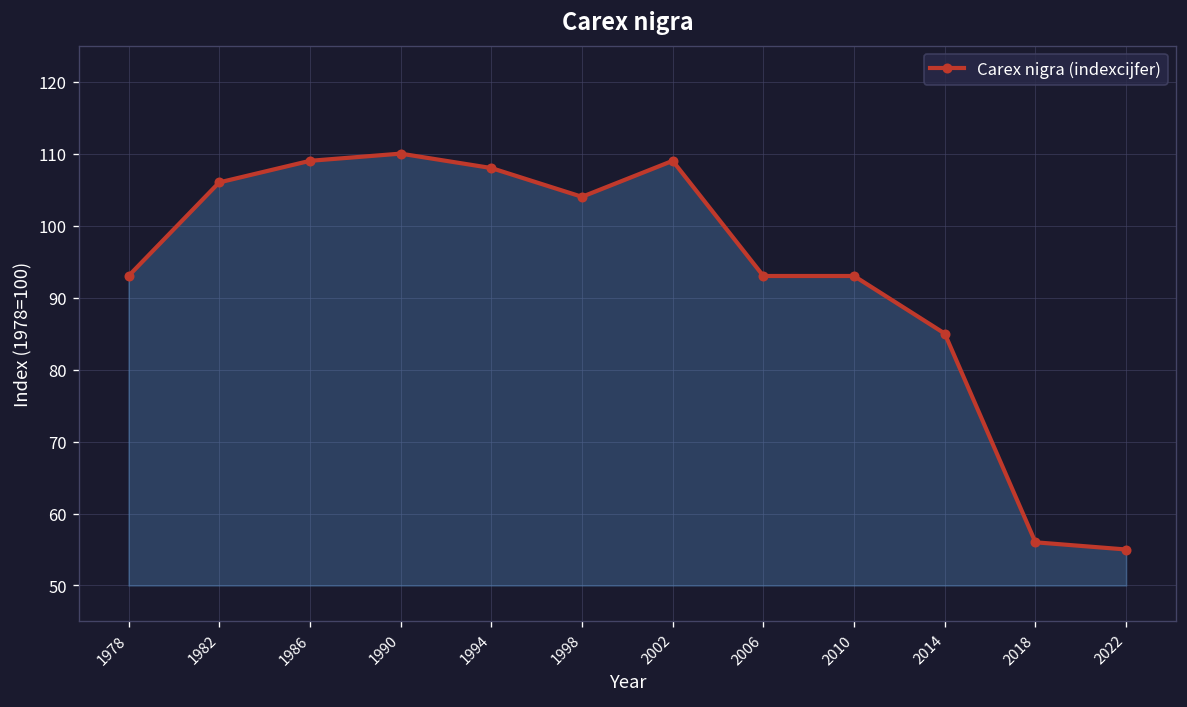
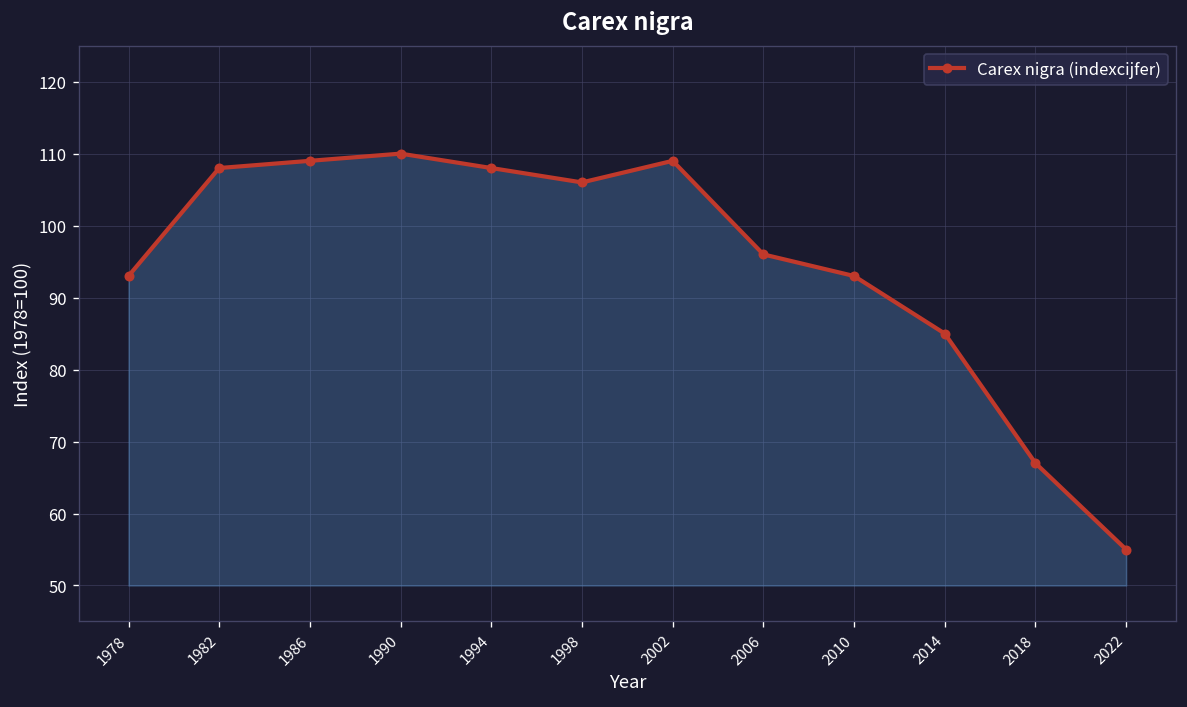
  {
    "1978": 93,
-   "1982": 106,
+   "1982": 108,
    "1986": 109,
    "1990": 110,
    "1994": 108,
-   "1998": 104,
+   "1998": 106,
    "2002": 109,
-   "2006": 93,
+   "2006": 96,
    "2010": 93,
    "2014": 85,
-   "2018": 56,
+   "2018": 67,
    "2022": 55
  }
